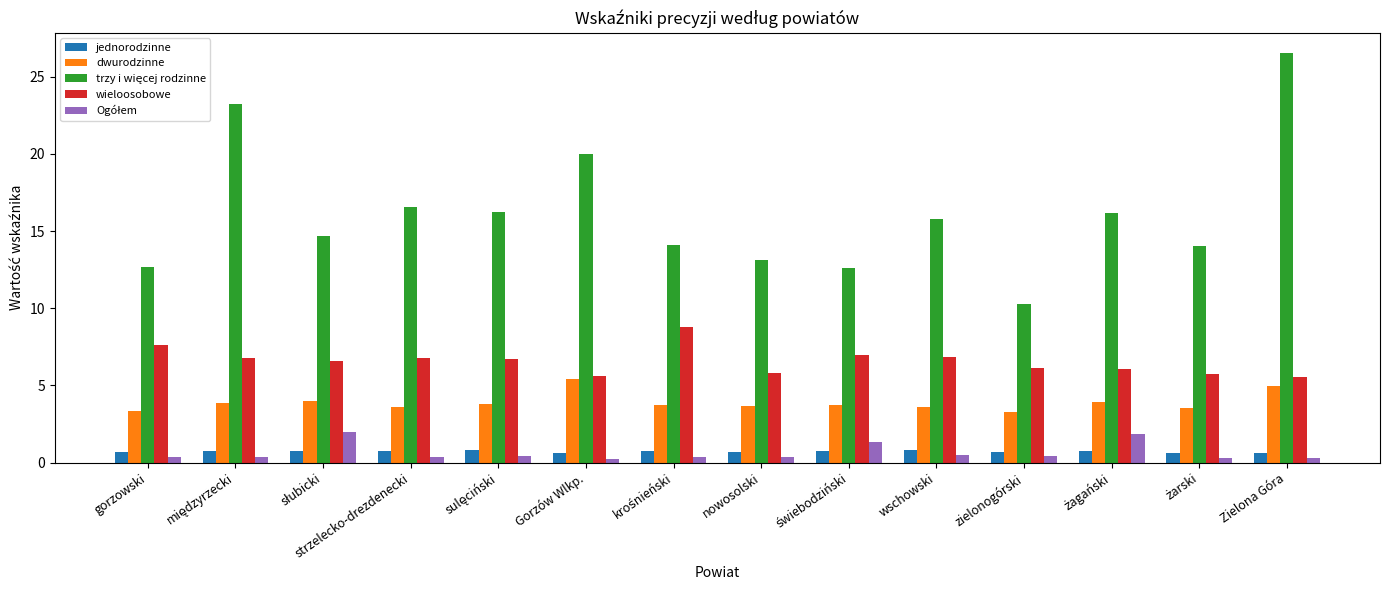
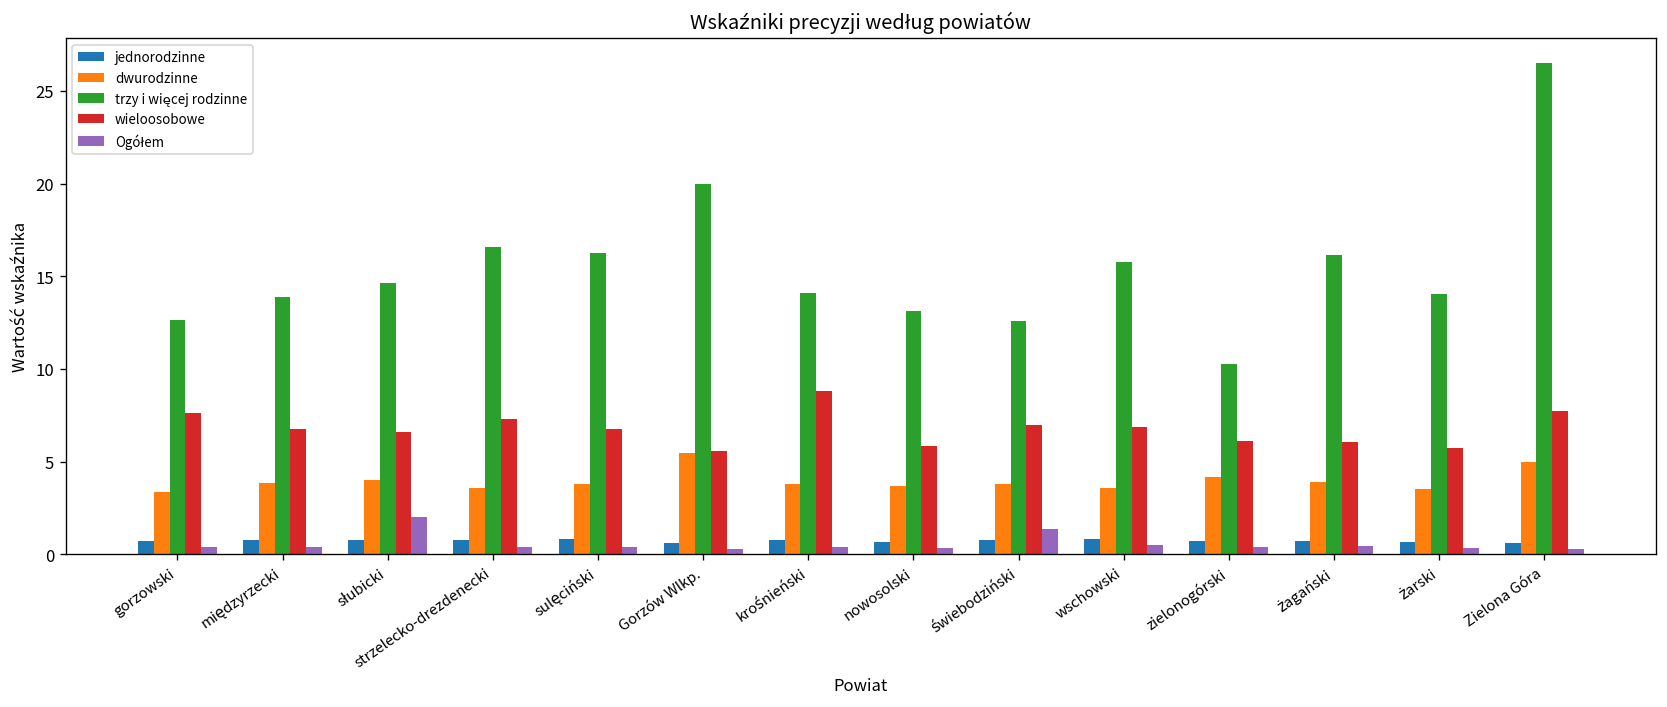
  {
    "jednorodzinne": {
      "gorzowski": 0.7,
      "międzyrzecki": 0.7,
      "słubicki": 0.8,
      "strzelecko-drezdenecki": 0.7,
      "sulęciński": 0.8,
      "Gorzów Wlkp.": 0.6,
      "krośnieński": 0.7,
      "nowosolski": 0.7,
      "świebodziński": 0.8,
      "wschowski": 0.8,
      "zielonogórski": 0.7,
      "żagański": 0.7,
      "żarski": 0.7,
      "Zielona Góra": 0.6
    },
    "dwurodzinne": {
      "gorzowski": 3.4,
      "międzyrzecki": 3.8,
      "słubicki": 4.0,
      "strzelecko-drezdenecki": 3.6,
      "sulęciński": 3.8,
      "Gorzów Wlkp.": 5.4,
      "krośnieński": 3.8,
      "nowosolski": 3.7,
      "świebodziński": 3.8,
      "wschowski": 3.6,
-     "zielonogórski": 3.3,
+     "zielonogórski": 4.2,
      "żagański": 3.9,
      "żarski": 3.5,
      "Zielona Góra": 5.0
    },
    "trzy i więcej rodzinne": {
      "gorzowski": 12.6,
-     "międzyrzecki": 23.2,
+     "międzyrzecki": 13.9,
      "słubicki": 14.7,
      "strzelecko-drezdenecki": 16.6,
      "sulęciński": 16.2,
      "Gorzów Wlkp.": 20.0,
      "krośnieński": 14.1,
      "nowosolski": 13.1,
      "świebodziński": 12.6,
      "wschowski": 15.8,
      "zielonogórski": 10.3,
      "żagański": 16.2,
      "żarski": 14.0,
      "Zielona Góra": 26.5
    },
    "wieloosobowe": {
      "gorzowski": 7.6,
      "międzyrzecki": 6.8,
      "słubicki": 6.6,
-     "strzelecko-drezdenecki": 6.8,
+     "strzelecko-drezdenecki": 7.3,
      "sulęciński": 6.7,
      "Gorzów Wlkp.": 5.6,
      "krośnieński": 8.8,
      "nowosolski": 5.8,
      "świebodziński": 7.0,
      "wschowski": 6.8,
      "zielonogórski": 6.1,
      "żagański": 6.1,
      "żarski": 5.7,
-     "Zielona Góra": 5.5
+     "Zielona Góra": 7.7
    },
    "Ogółem": {
      "gorzowski": 0.4,
      "międzyrzecki": 0.4,
      "słubicki": 2.0,
      "strzelecko-drezdenecki": 0.4,
      "sulęciński": 0.4,
      "Gorzów Wlkp.": 0.3,
      "krośnieński": 0.4,
      "nowosolski": 0.4,
      "świebodziński": 1.4,
      "wschowski": 0.5,
      "zielonogórski": 0.4,
-     "żagański": 1.9,
+     "żagański": 0.4,
      "żarski": 0.3,
      "Zielona Góra": 0.3
    }
  }
